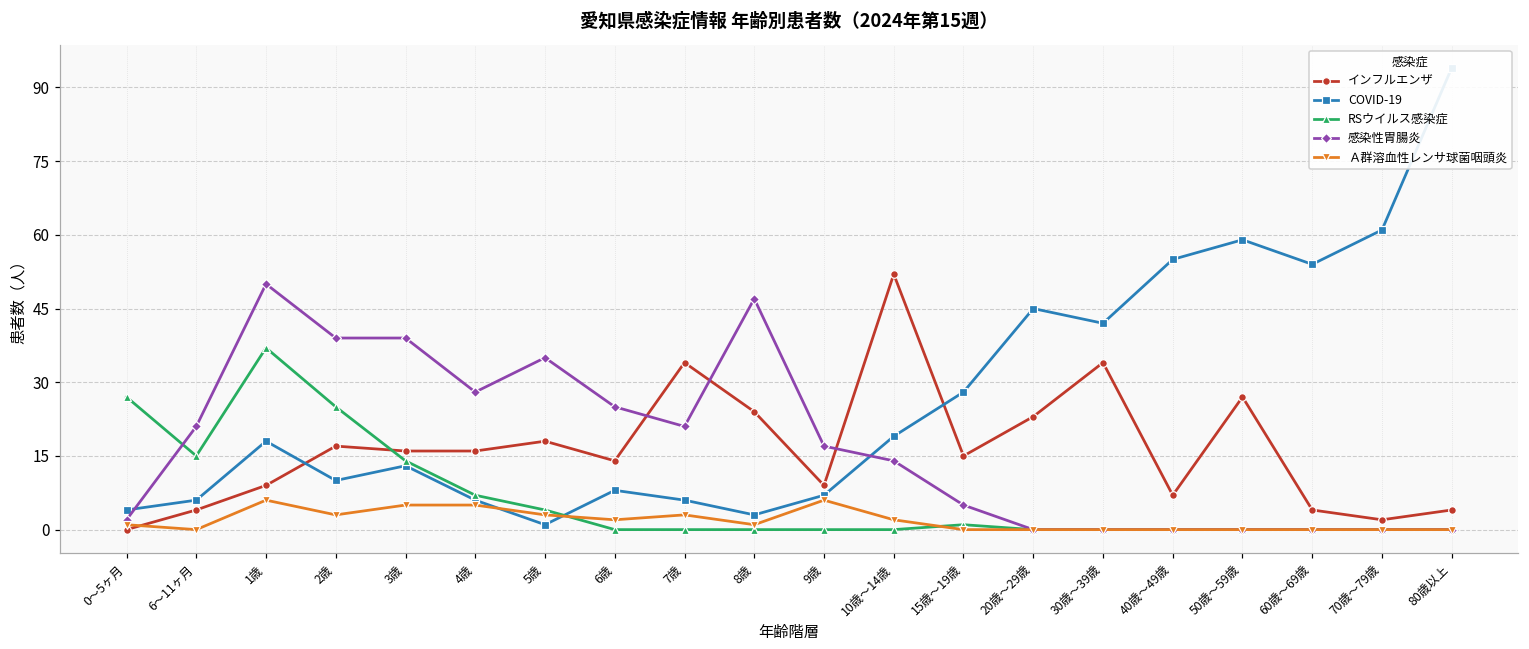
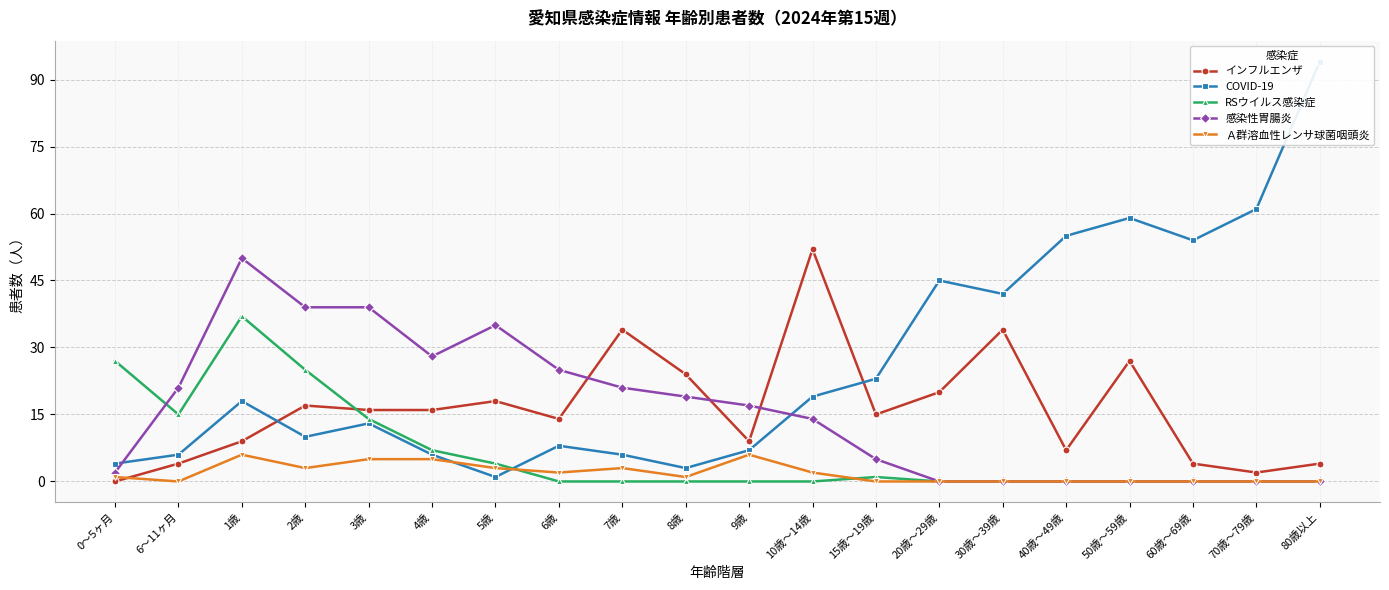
  {
    "インフルエンザ": {
      "0～5ヶ月": 0,
      "6～11ヶ月": 4,
      "1歳": 9,
      "2歳": 17,
      "3歳": 16,
      "4歳": 16,
      "5歳": 18,
      "6歳": 14,
      "7歳": 34,
      "8歳": 24,
      "9歳": 9,
      "10歳～14歳": 52,
      "15歳～19歳": 15,
-     "20歳～29歳": 23,
+     "20歳～29歳": 20,
      "30歳～39歳": 34,
      "40歳～49歳": 7,
      "50歳～59歳": 27,
      "60歳～69歳": 4,
      "70歳～79歳": 2,
      "80歳以上": 4
    },
    "COVID-19": {
      "0～5ヶ月": 4,
      "6～11ヶ月": 6,
      "1歳": 18,
      "2歳": 10,
      "3歳": 13,
      "4歳": 6,
      "5歳": 1,
      "6歳": 8,
      "7歳": 6,
      "8歳": 3,
      "9歳": 7,
      "10歳～14歳": 19,
-     "15歳～19歳": 28,
+     "15歳～19歳": 23,
      "20歳～29歳": 45,
      "30歳～39歳": 42,
      "40歳～49歳": 55,
      "50歳～59歳": 59,
      "60歳～69歳": 54,
      "70歳～79歳": 61
    },
    "RSウイルス感染症": {
      "0～5ヶ月": 27,
      "6～11ヶ月": 15,
      "1歳": 37,
      "2歳": 25,
      "3歳": 14,
      "4歳": 7,
      "5歳": 4,
      "6歳": 0,
      "7歳": 0,
      "8歳": 0,
      "9歳": 0,
      "10歳～14歳": 0,
      "15歳～19歳": 1
    },
    "感染性胃腸炎": {
      "0～5ヶ月": 2,
      "6～11ヶ月": 21,
      "1歳": 50,
      "2歳": 39,
      "3歳": 39,
      "4歳": 28,
      "5歳": 35,
      "6歳": 25,
      "7歳": 21,
-     "8歳": 47,
+     "8歳": 19,
      "9歳": 17,
      "10歳～14歳": 14,
      "15歳～19歳": 5
    },
    "Ａ群溶血性レンサ球菌咽頭炎": {
      "0～5ヶ月": 1,
      "6～11ヶ月": 0,
      "1歳": 6,
      "2歳": 3,
      "3歳": 5,
      "4歳": 5,
      "5歳": 3,
      "6歳": 2,
      "7歳": 3,
      "8歳": 1,
      "9歳": 6,
      "10歳～14歳": 2,
      "15歳～19歳": 0
    }
  }
